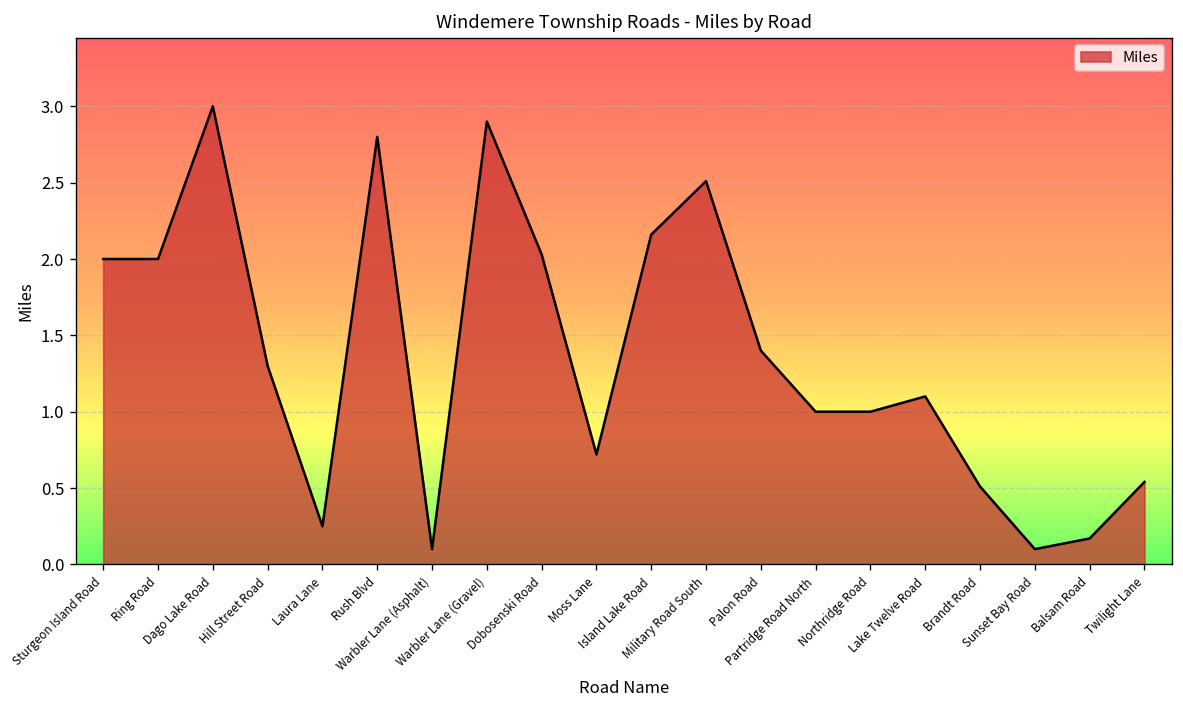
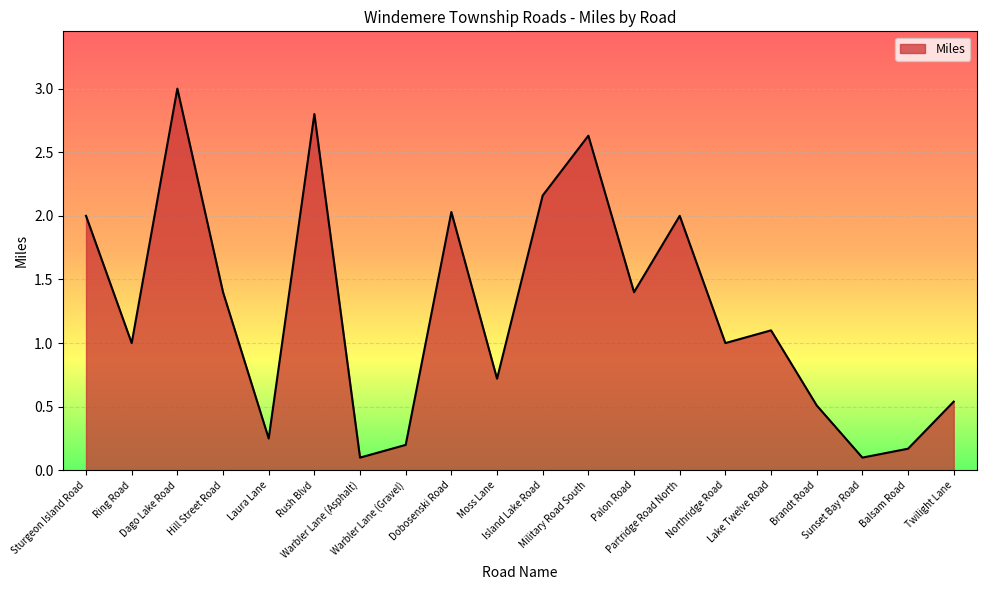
  {
    "Sturgeon Island Road": 2.00,
-   "Ring Road": 2,
+   "Ring Road": 1,
    "Dago Lake Road": 3.00,
-   "Hill Street Road": 1.3,
+   "Hill Street Road": 1.4,
    "Laura Lane": 0.25,
    "Rush Blvd": 2.80,
    "Warbler Lane (Asphalt)": 0.10,
-   "Warbler Lane (Gravel)": 2.9,
+   "Warbler Lane (Gravel)": 0.2,
    "Dobosenski Road": 2.03,
    "Moss Lane": 0.72,
    "Island Lake Road": 2.16,
-   "Military Road South": 2.51,
+   "Military Road South": 2.63,
    "Palon Road": 1.40,
-   "Partridge Road North": 1,
+   "Partridge Road North": 2,
    "Northridge Road": 1.00,
    "Lake Twelve Road": 1.10,
    "Brandt Road": 0.51,
    "Sunset Bay Road": 0.10,
    "Balsam Road": 0.17,
    "Twilight Lane": 0.54
  }
